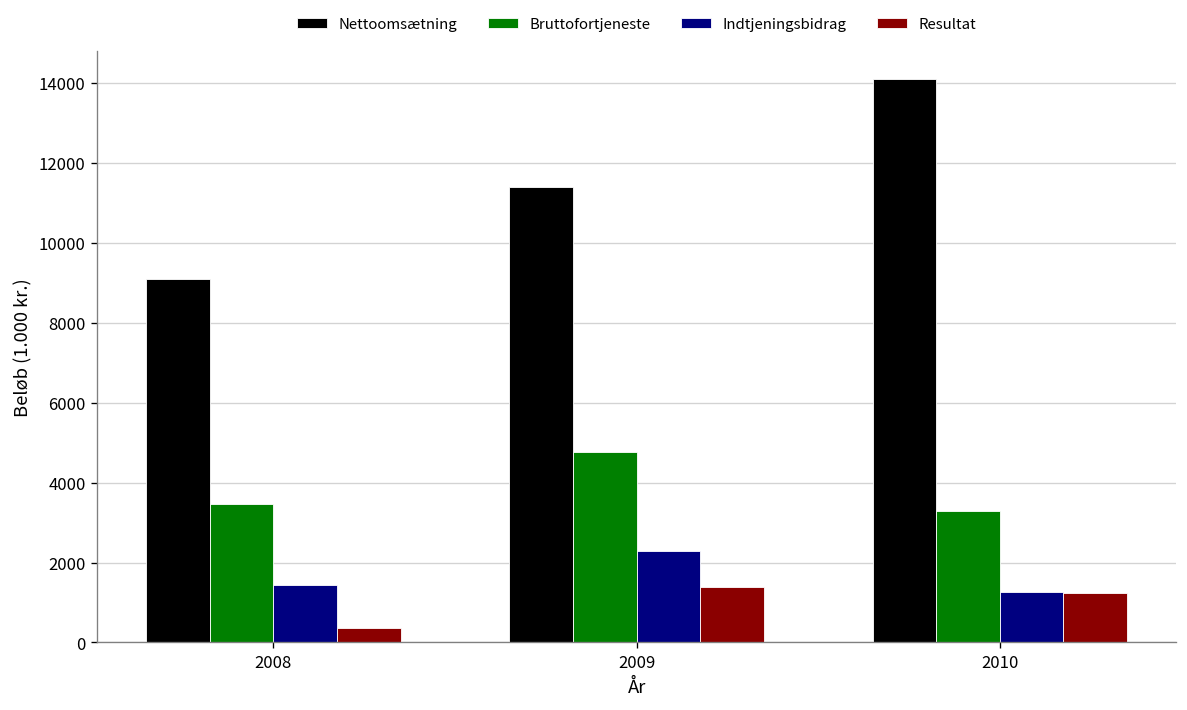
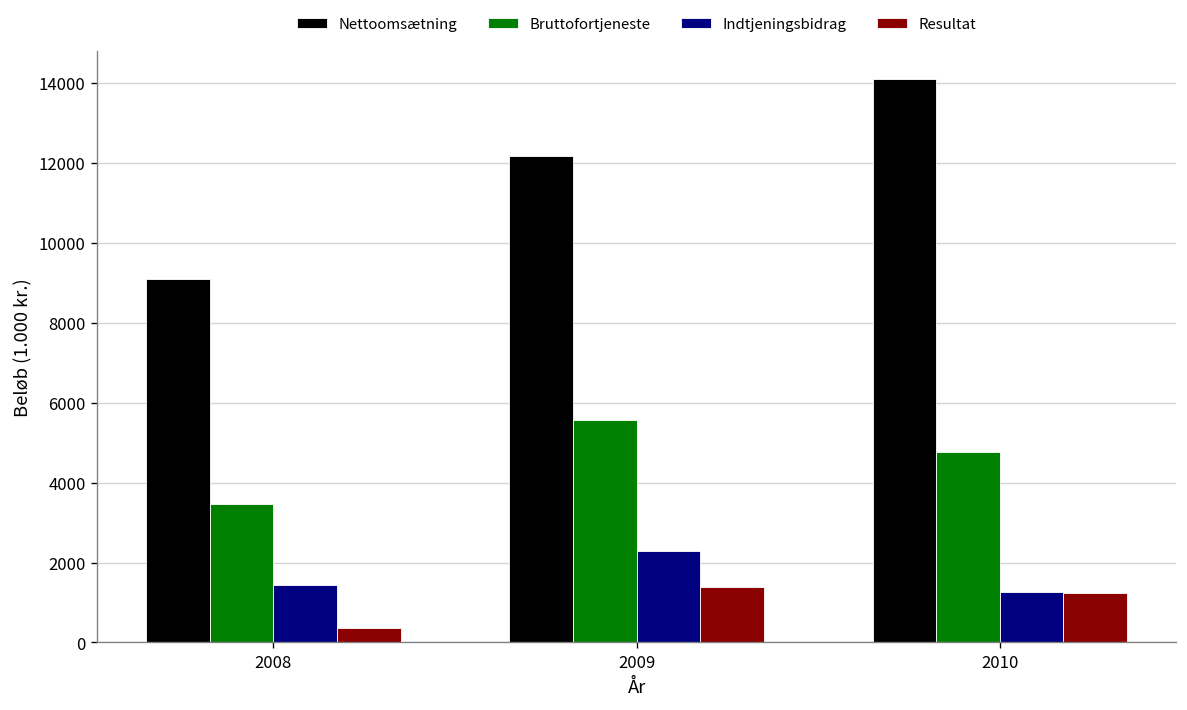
  {
    "Nettoomsætning": {
      "2008": 9100,
-     "2009": 11400,
+     "2009": 12200,
      "2010": 14100
    },
    "Bruttofortjeneste": {
      "2008": 3500,
-     "2009": 4800,
-     "2010": 3300
+     "2009": 5600,
+     "2010": 4800
    },
    "Indtjeningsbidrag": {
      "2008": 1400,
      "2009": 2300,
      "2010": 1300
    },
    "Resultat": {
      "2008": 400,
      "2009": 1400,
      "2010": 1200
    }
  }
